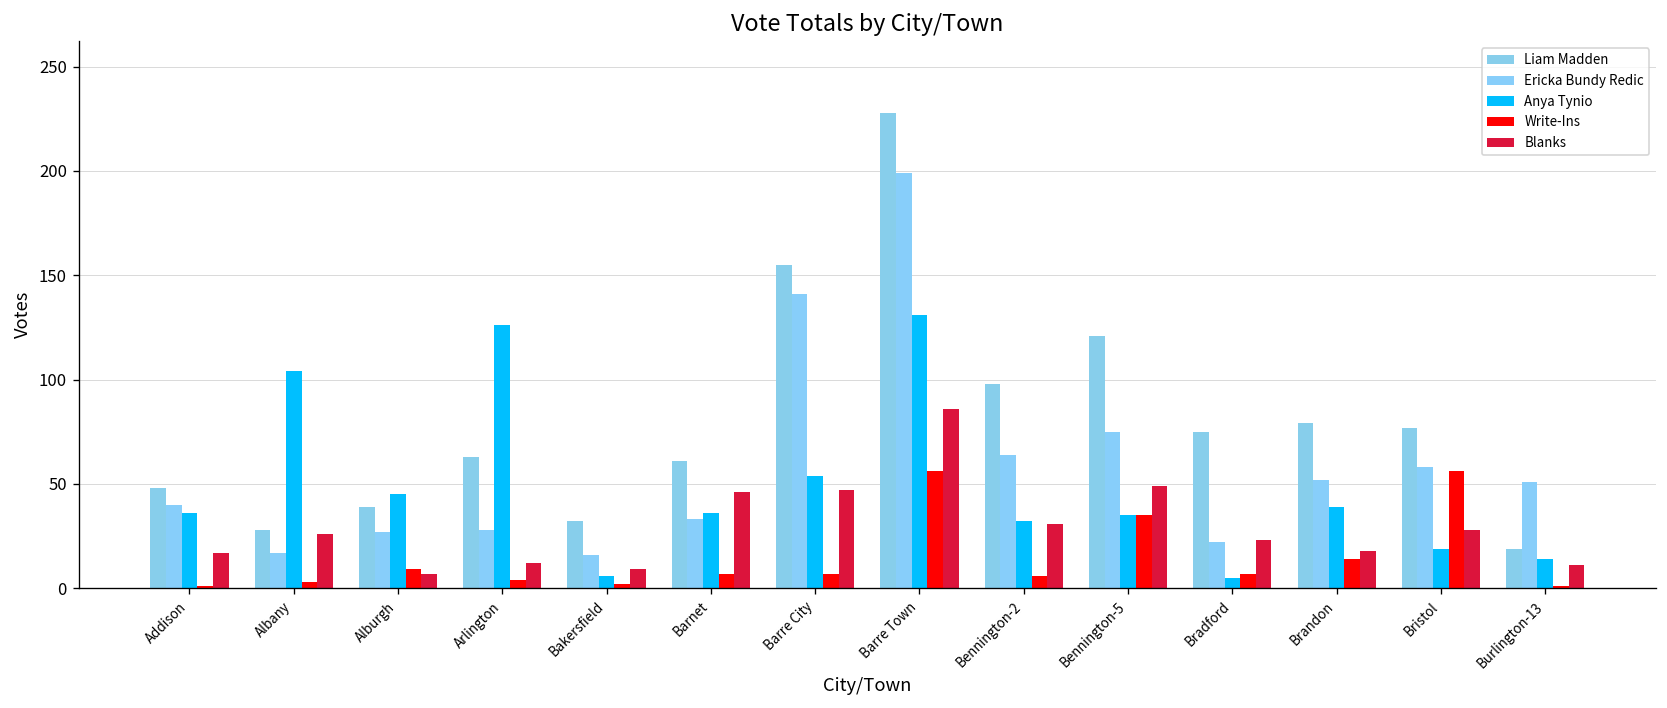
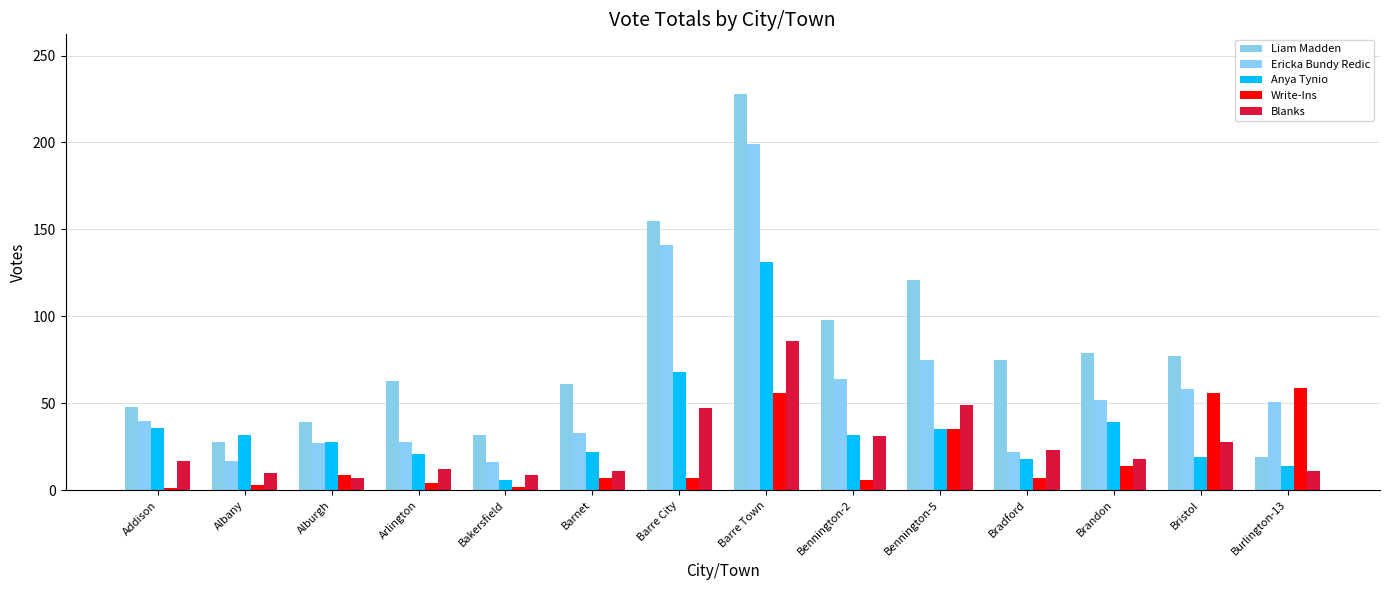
  {
    "Anya Tynio": {
      "Addison": 36,
-     "Albany": 104,
-     "Alburgh": 45,
-     "Arlington": 126,
+     "Albany": 32,
+     "Alburgh": 28,
+     "Arlington": 21,
      "Bakersfield": 6,
-     "Barnet": 36,
-     "Barre City": 54,
+     "Barnet": 22,
+     "Barre City": 68,
      "Barre Town": 131,
      "Bennington-2": 32,
      "Bennington-5": 35,
-     "Bradford": 5,
+     "Bradford": 18,
      "Brandon": 39,
      "Bristol": 19,
      "Burlington-13": 14
    },
    "Write-Ins": {
      "Albany": 3,
      "Alburgh": 9,
      "Arlington": 4,
      "Bakersfield": 2,
      "Barnet": 7,
      "Barre City": 7,
      "Barre Town": 56,
      "Bennington-2": 6,
      "Bennington-5": 35,
      "Bradford": 7,
      "Brandon": 14,
      "Bristol": 56,
-     "Burlington-13": 1
+     "Burlington-13": 59
    },
    "Blanks": {
      "Addison": 17,
-     "Albany": 26,
+     "Albany": 10,
      "Alburgh": 7,
      "Arlington": 12,
      "Bakersfield": 9,
-     "Barnet": 46,
+     "Barnet": 11,
      "Barre City": 47,
      "Barre Town": 86,
      "Bennington-2": 31,
      "Bennington-5": 49,
      "Bradford": 23,
      "Brandon": 18,
      "Bristol": 28,
      "Burlington-13": 11
    }
  }
